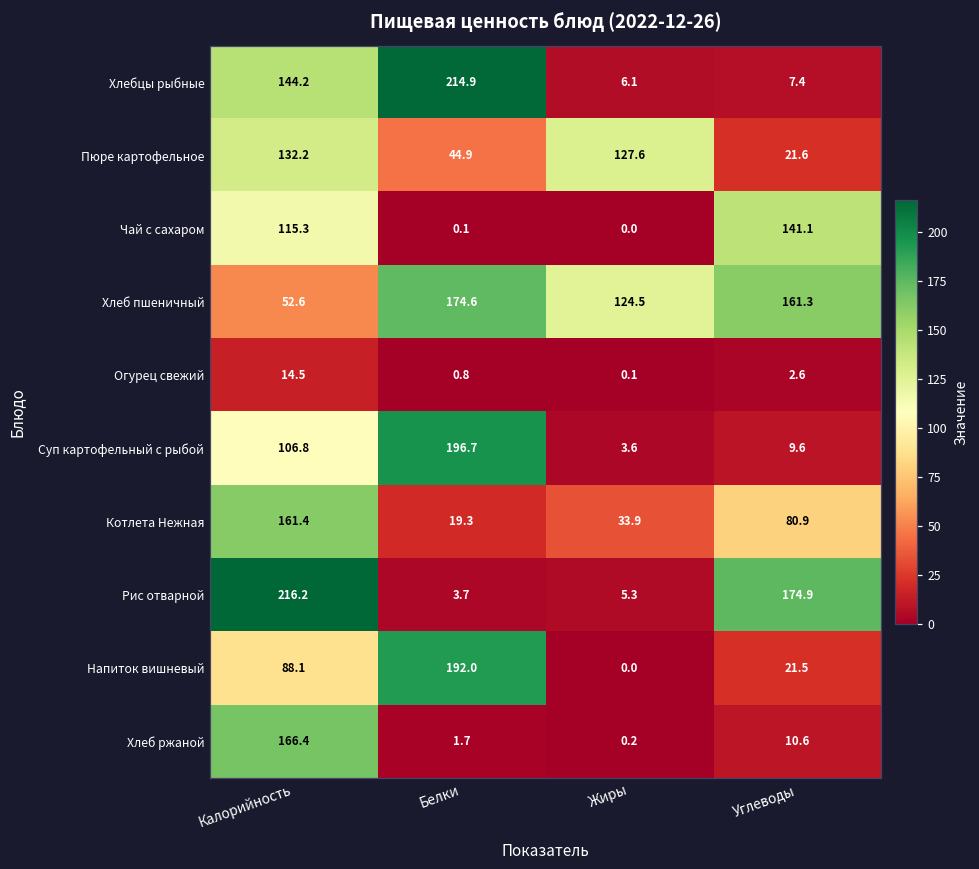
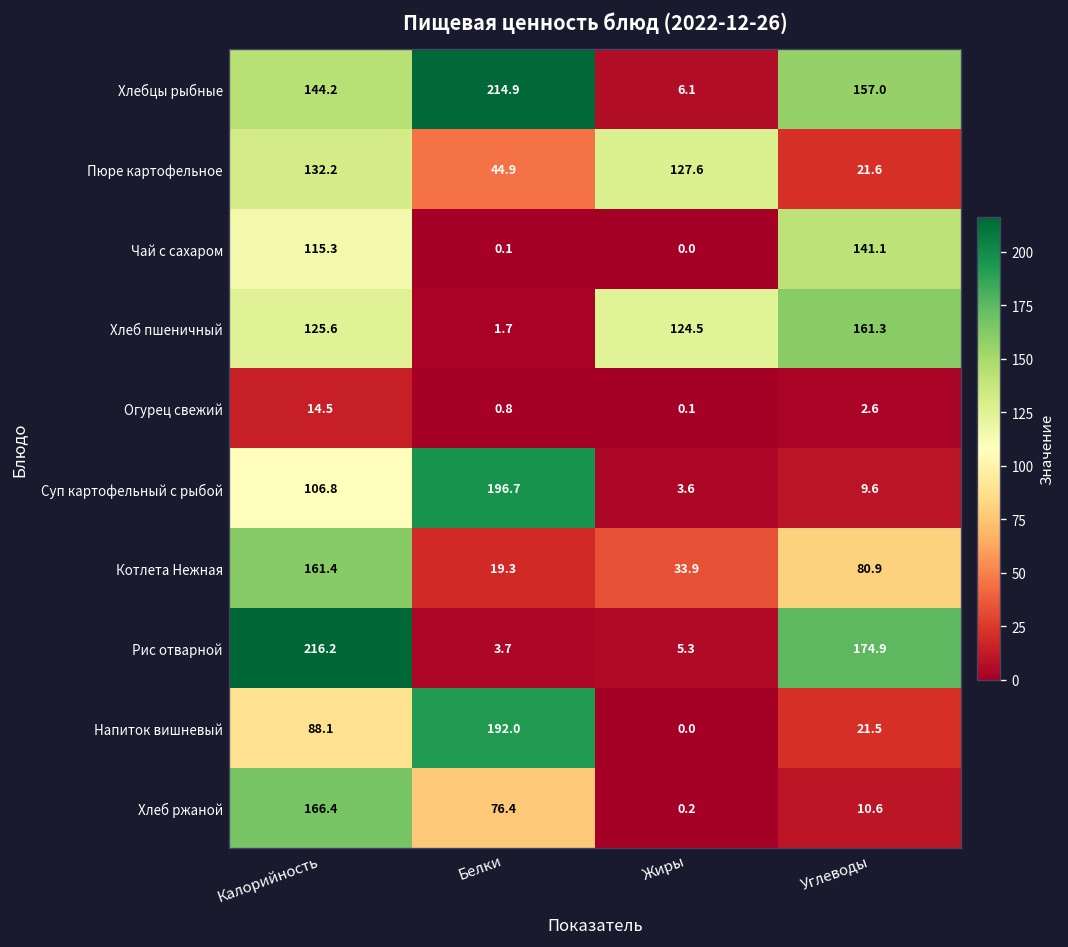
  {
    "Хлебцы рыбные": {
      "Калорийность": 144.2,
      "Белки": 214.9,
      "Жиры": 6.1,
-     "Углеводы": 7.4
+     "Углеводы": 157.0
    },
    "Пюре картофельное": {
      "Калорийность": 132.2,
      "Белки": 44.9,
      "Жиры": 127.6,
      "Углеводы": 21.6
    },
    "Чай с сахаром": {
      "Калорийность": 115.3,
      "Белки": 0.1,
      "Жиры": 0.0,
      "Углеводы": 141.1
    },
    "Хлеб пшеничный": {
-     "Калорийность": 52.6,
-     "Белки": 174.6,
+     "Калорийность": 125.6,
+     "Белки": 1.7,
      "Жиры": 124.5,
      "Углеводы": 161.3
    },
    "Огурец свежий": {
      "Калорийность": 14.5,
      "Белки": 0.8,
      "Жиры": 0.1,
      "Углеводы": 2.6
    },
    "Суп картофельный с рыбой": {
      "Калорийность": 106.8,
      "Белки": 196.7,
      "Жиры": 3.6,
      "Углеводы": 9.6
    },
    "Котлета Нежная": {
      "Калорийность": 161.4,
      "Белки": 19.3,
      "Жиры": 33.9,
      "Углеводы": 80.9
    },
    "Рис отварной": {
      "Калорийность": 216.2,
      "Белки": 3.7,
      "Жиры": 5.3,
      "Углеводы": 174.9
    },
    "Напиток вишневый": {
      "Калорийность": 88.1,
      "Белки": 192.0,
      "Жиры": 0.0,
      "Углеводы": 21.5
    },
    "Хлеб ржаной": {
      "Калорийность": 166.4,
-     "Белки": 1.7,
+     "Белки": 76.4,
      "Жиры": 0.2,
      "Углеводы": 10.6
    }
  }
